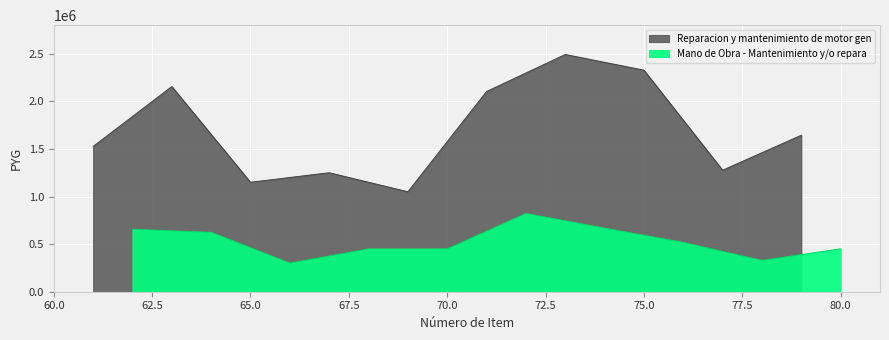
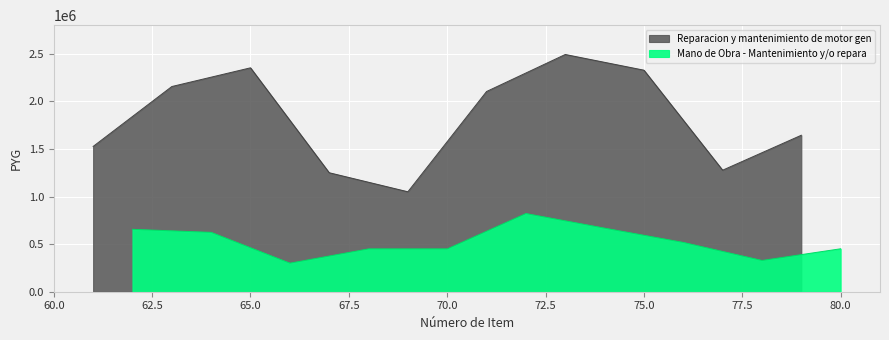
  {
    "Reparacion y mantenimiento de motor gen": {
-     "65.0": 1200000,
+     "65.0": 2400000,
      "75.0": 2300000
    },
    "Mano de Obra - Mantenimiento y/o repara": {
      "70.0": 500000,
      "80.0": 500000
    }
  }
